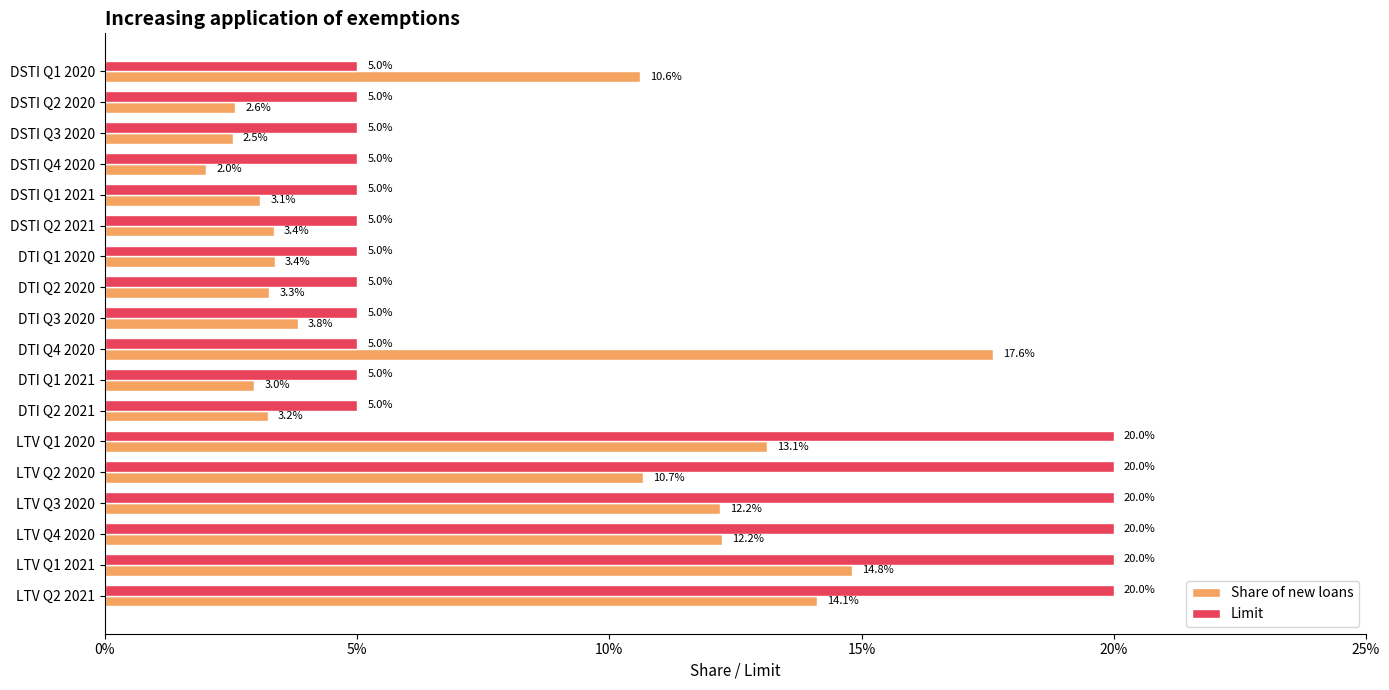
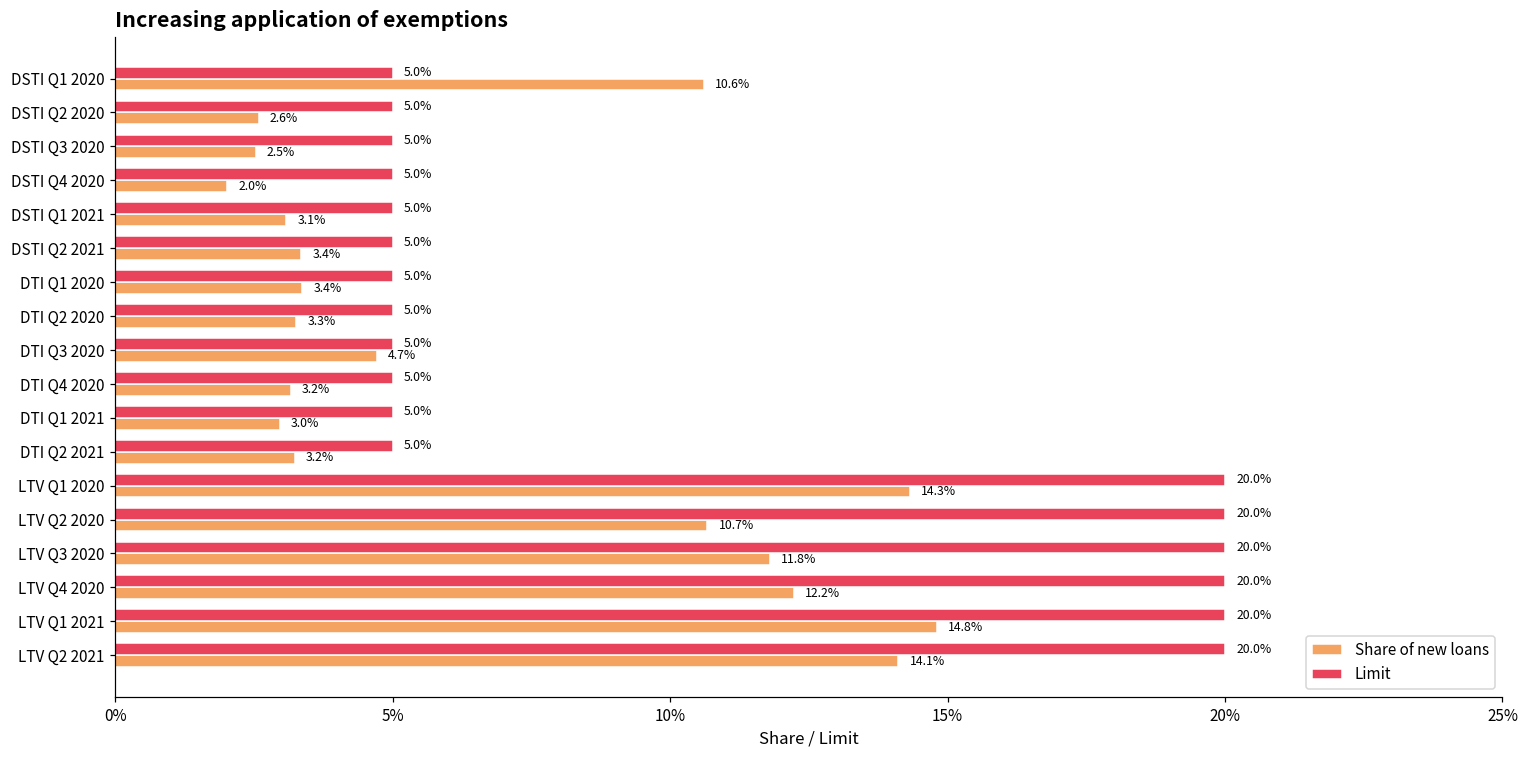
  {
    "Share of new loans": {
      "DSTI Q1 2020": "10.6%",
      "DSTI Q2 2020": "2.6%",
      "DSTI Q3 2020": "2.5%",
      "DSTI Q4 2020": "2.0%",
      "DSTI Q1 2021": "3.1%",
      "DSTI Q2 2021": "3.4%",
      "DTI Q1 2020": "3.4%",
      "DTI Q2 2020": "3.3%",
-     "DTI Q3 2020": "3.8%",
-     "DTI Q4 2020": "17.6%",
+     "DTI Q3 2020": "4.7%",
+     "DTI Q4 2020": "3.2%",
      "DTI Q1 2021": "3.0%",
      "DTI Q2 2021": "3.2%",
-     "LTV Q1 2020": "13.1%",
+     "LTV Q1 2020": "14.3%",
      "LTV Q2 2020": "10.7%",
-     "LTV Q3 2020": "12.2%",
+     "LTV Q3 2020": "11.8%",
      "LTV Q4 2020": "12.2%",
      "LTV Q1 2021": "14.8%",
      "LTV Q2 2021": "14.1%"
    },
    "Limit": {
      "DSTI Q1 2020": "5.0%",
      "DSTI Q2 2020": "5.0%",
      "DSTI Q3 2020": "5.0%",
      "DSTI Q4 2020": "5.0%",
      "DSTI Q1 2021": "5.0%",
      "DSTI Q2 2021": "5.0%",
      "DTI Q1 2020": "5.0%",
      "DTI Q2 2020": "5.0%",
      "DTI Q3 2020": "5.0%",
      "DTI Q4 2020": "5.0%",
      "DTI Q1 2021": "5.0%",
      "DTI Q2 2021": "5.0%",
      "LTV Q1 2020": "20.0%",
      "LTV Q2 2020": "20.0%",
      "LTV Q3 2020": "20.0%",
      "LTV Q4 2020": "20.0%",
      "LTV Q1 2021": "20.0%",
      "LTV Q2 2021": "20.0%"
    }
  }
